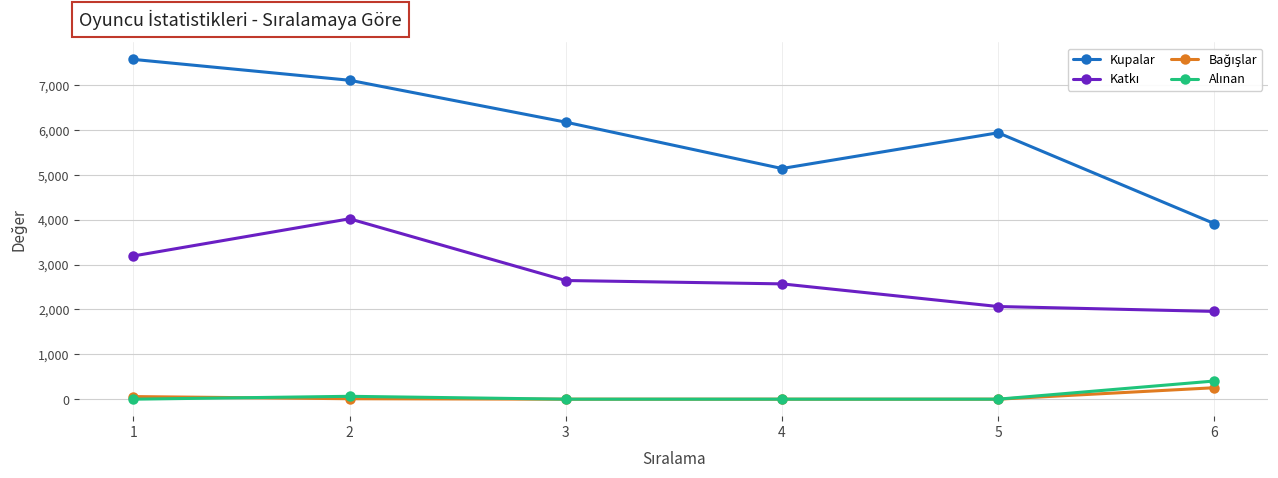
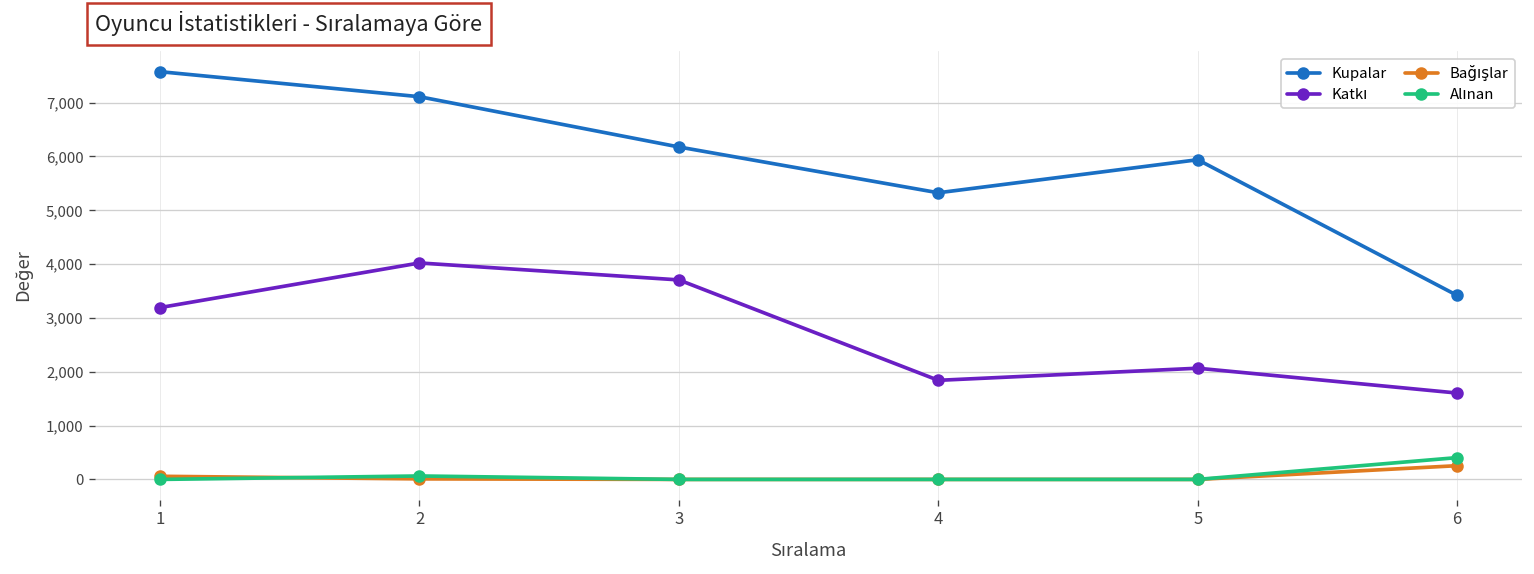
  {
    "Kupalar": {
      "1": "7,600",
      "2": "7,100",
      "3": "6,200",
-     "4": "5,100",
+     "4": "5,300",
      "5": "5,900",
-     "6": "3,900"
+     "6": "3,400"
    },
    "Katkı": {
      "1": "3,200",
      "2": "4,000",
-     "3": "2,600",
-     "4": "2,600",
+     "3": "3,700",
+     "4": "1,800",
      "5": "2,100",
-     "6": "2,000"
+     "6": "1,600"
    },
    "Bağışlar": {
      "1": "100",
      "6": "300"
    },
    "Alınan": {
      "1": "0",
      "6": "400"
    }
  }
